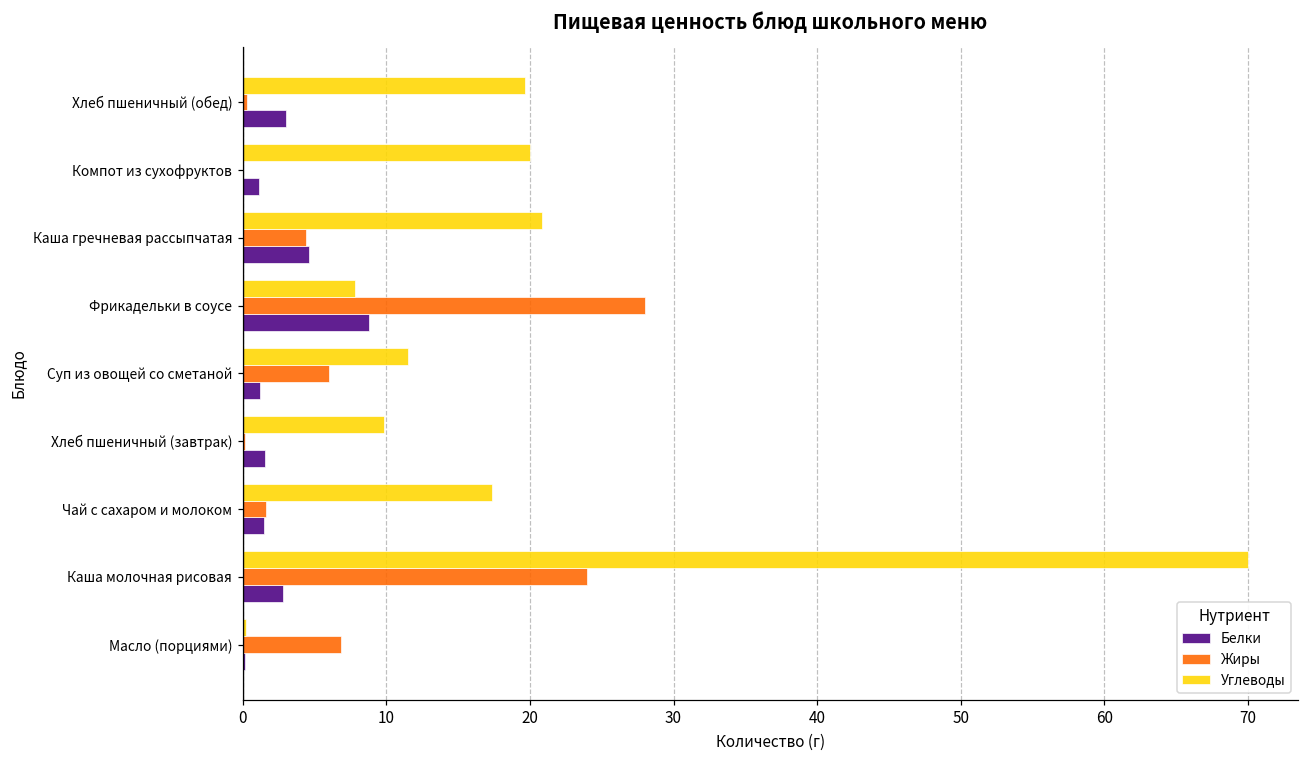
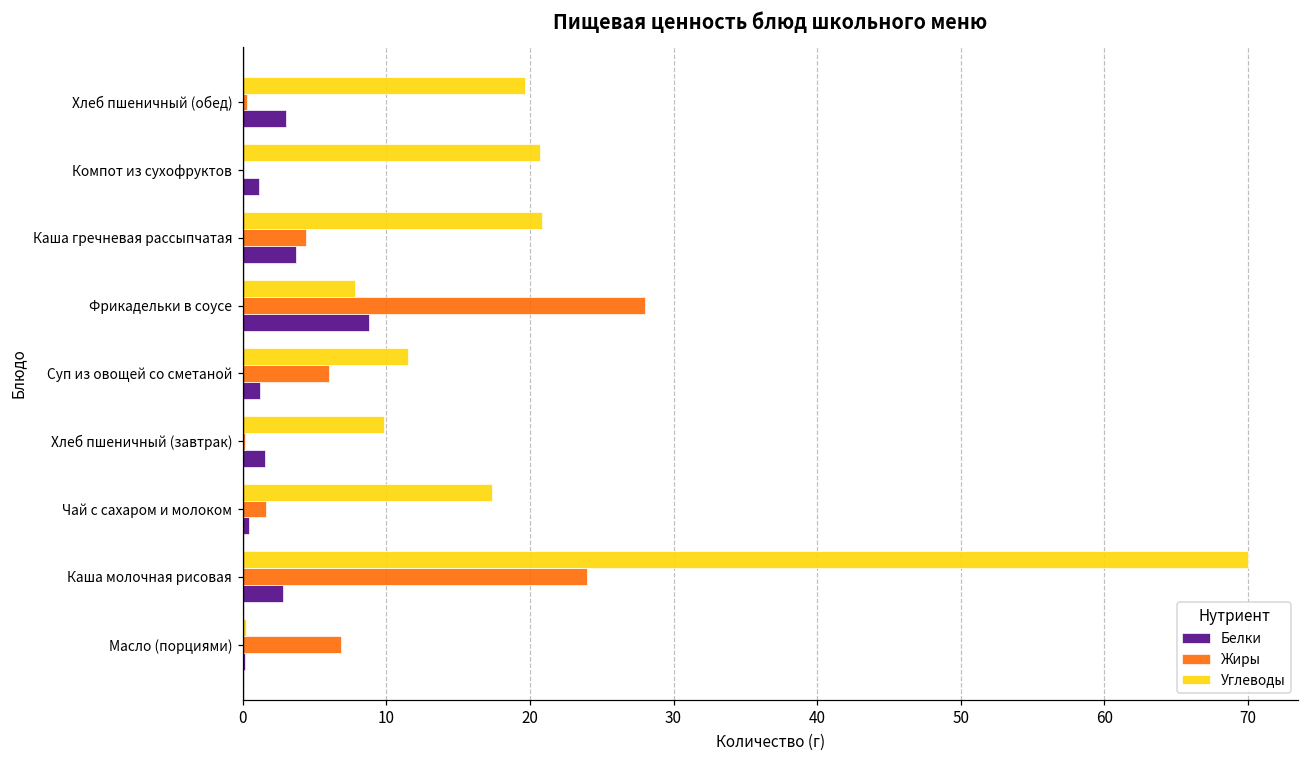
  {
    "Белки": {
      "Хлеб пшеничный (обед)": 3.0,
      "Компот из сухофруктов": 1.2,
-     "Каша гречневая рассыпчатая": 4.6,
+     "Каша гречневая рассыпчатая": 3.7,
      "Фрикадельки в соусе": 8.8,
      "Суп из овощей со сметаной": 1.2,
      "Хлеб пшеничный (завтрак)": 1.5,
-     "Чай с сахаром и молоком": 1.5,
+     "Чай с сахаром и молоком": 0.4,
      "Каша молочная рисовая": 2.8
    },
    "Жиры": {
      "Хлеб пшеничный (обед)": 0.3,
      "Компот из сухофруктов": 0.0,
      "Каша гречневая рассыпчатая": 4.4,
      "Фрикадельки в соусе": 28.0,
      "Суп из овощей со сметаной": 6.0,
      "Чай с сахаром и молоком": 1.6,
      "Каша молочная рисовая": 24.0,
      "Масло (порциями)": 6.8
    },
    "Углеводы": {
      "Хлеб пшеничный (обед)": 19.7,
-     "Компот из сухофруктов": 20.0,
+     "Компот из сухофруктов": 20.7,
      "Каша гречневая рассыпчатая": 20.8,
      "Фрикадельки в соусе": 7.8,
      "Суп из овощей со сметаной": 11.5,
      "Хлеб пшеничный (завтрак)": 9.8,
      "Чай с сахаром и молоком": 17.4,
      "Каша молочная рисовая": 70.0
    }
  }
